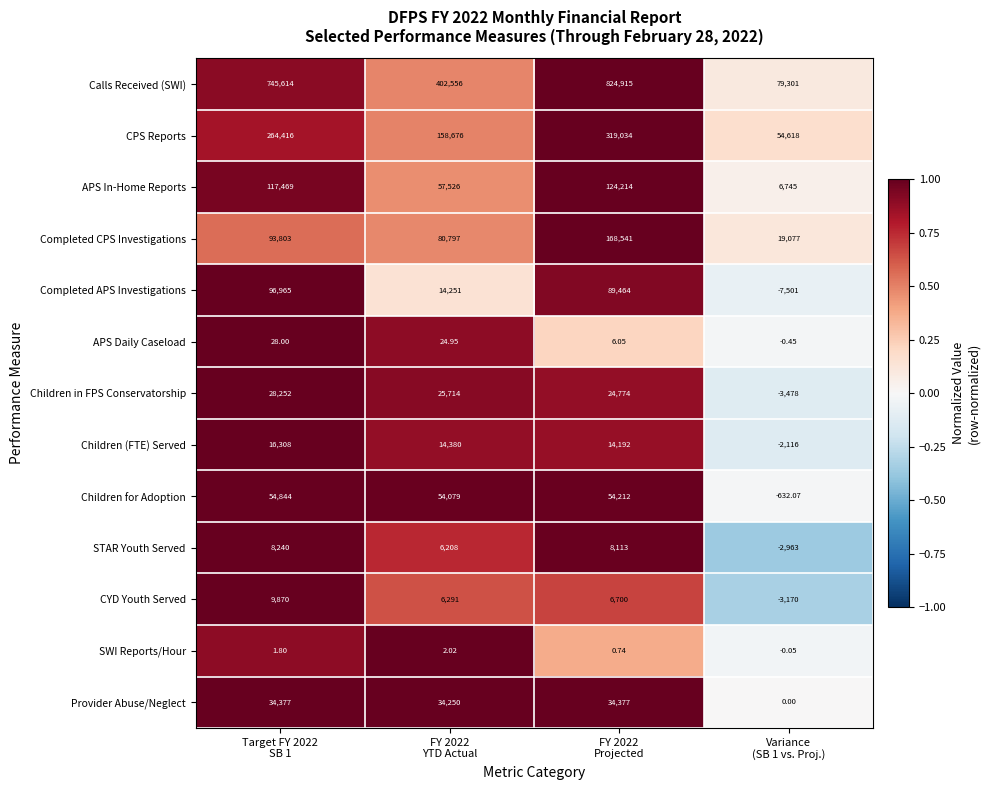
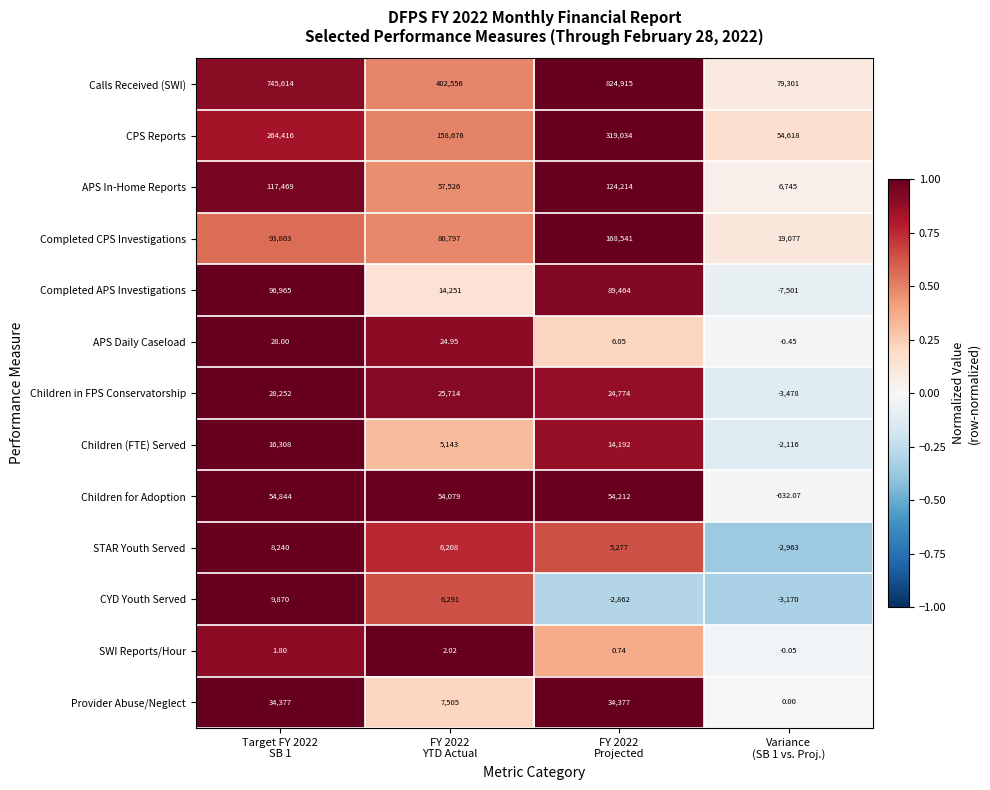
  {
    "Calls Received (SWI)": {
      "Target FY 2022 SB 1": "745,614",
      "FY 2022 YTD Actual": "402,556",
      "FY 2022 Projected": "824,915",
      "Variance (SB 1 vs. Proj.)": "79,301"
    },
    "CPS Reports": {
      "Target FY 2022 SB 1": "264,416",
      "FY 2022 YTD Actual": "158,676",
      "FY 2022 Projected": "319,034",
      "Variance (SB 1 vs. Proj.)": "54,618"
    },
    "APS In-Home Reports": {
      "Target FY 2022 SB 1": "117,469",
      "FY 2022 YTD Actual": "57,526",
      "FY 2022 Projected": "124,214",
      "Variance (SB 1 vs. Proj.)": "6,745"
    },
    "Completed CPS Investigations": {
      "Target FY 2022 SB 1": "93,803",
      "FY 2022 YTD Actual": "80,797",
      "FY 2022 Projected": "168,541",
      "Variance (SB 1 vs. Proj.)": "19,077"
    },
    "Completed APS Investigations": {
      "Target FY 2022 SB 1": "96,965",
      "FY 2022 YTD Actual": "14,251",
      "FY 2022 Projected": "89,464",
      "Variance (SB 1 vs. Proj.)": "-7,501"
    },
    "APS Daily Caseload": {
      "Target FY 2022 SB 1": "28.00",
      "FY 2022 YTD Actual": "24.95",
      "FY 2022 Projected": "6.05",
      "Variance (SB 1 vs. Proj.)": "-0.45"
    },
    "Children in FPS Conservatorship": {
      "Target FY 2022 SB 1": "28,252",
      "FY 2022 YTD Actual": "25,714",
      "FY 2022 Projected": "24,774",
      "Variance (SB 1 vs. Proj.)": "-3,478"
    },
    "Children (FTE) Served": {
      "Target FY 2022 SB 1": "16,308",
-     "FY 2022 YTD Actual": "14,380",
+     "FY 2022 YTD Actual": "5,143",
      "FY 2022 Projected": "14,192",
      "Variance (SB 1 vs. Proj.)": "-2,116"
    },
    "Children for Adoption": {
      "Target FY 2022 SB 1": "54,844",
      "FY 2022 YTD Actual": "54,079",
      "FY 2022 Projected": "54,212",
      "Variance (SB 1 vs. Proj.)": "-632.07"
    },
    "STAR Youth Served": {
      "Target FY 2022 SB 1": "8,240",
      "FY 2022 YTD Actual": "6,208",
-     "FY 2022 Projected": "8,113",
+     "FY 2022 Projected": "5,277",
      "Variance (SB 1 vs. Proj.)": "-2,963"
    },
    "CYD Youth Served": {
      "Target FY 2022 SB 1": "9,870",
      "FY 2022 YTD Actual": "6,291",
-     "FY 2022 Projected": "6,700",
+     "FY 2022 Projected": "-2,862",
      "Variance (SB 1 vs. Proj.)": "-3,170"
    },
    "SWI Reports/Hour": {
      "Target FY 2022 SB 1": "1.80",
      "FY 2022 YTD Actual": "2.02",
      "FY 2022 Projected": "0.74",
      "Variance (SB 1 vs. Proj.)": "-0.05"
    },
    "Provider Abuse/Neglect": {
      "Target FY 2022 SB 1": "34,377",
-     "FY 2022 YTD Actual": "34,250",
+     "FY 2022 YTD Actual": "7,505",
      "FY 2022 Projected": "34,377",
      "Variance (SB 1 vs. Proj.)": "0.00"
    }
  }
